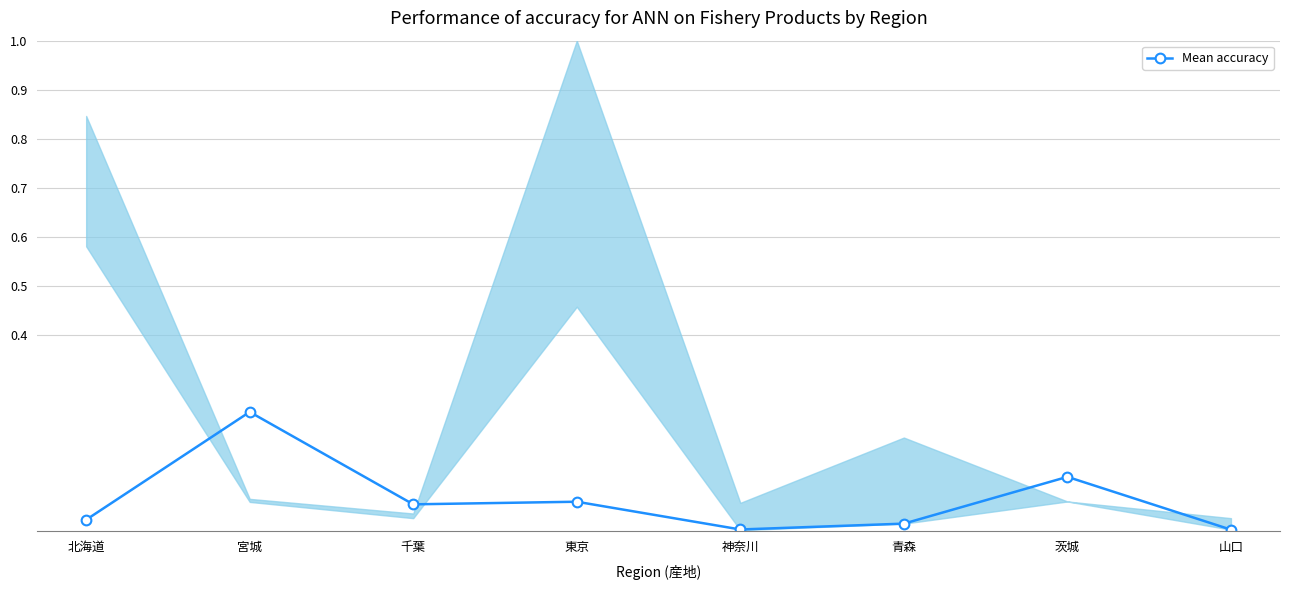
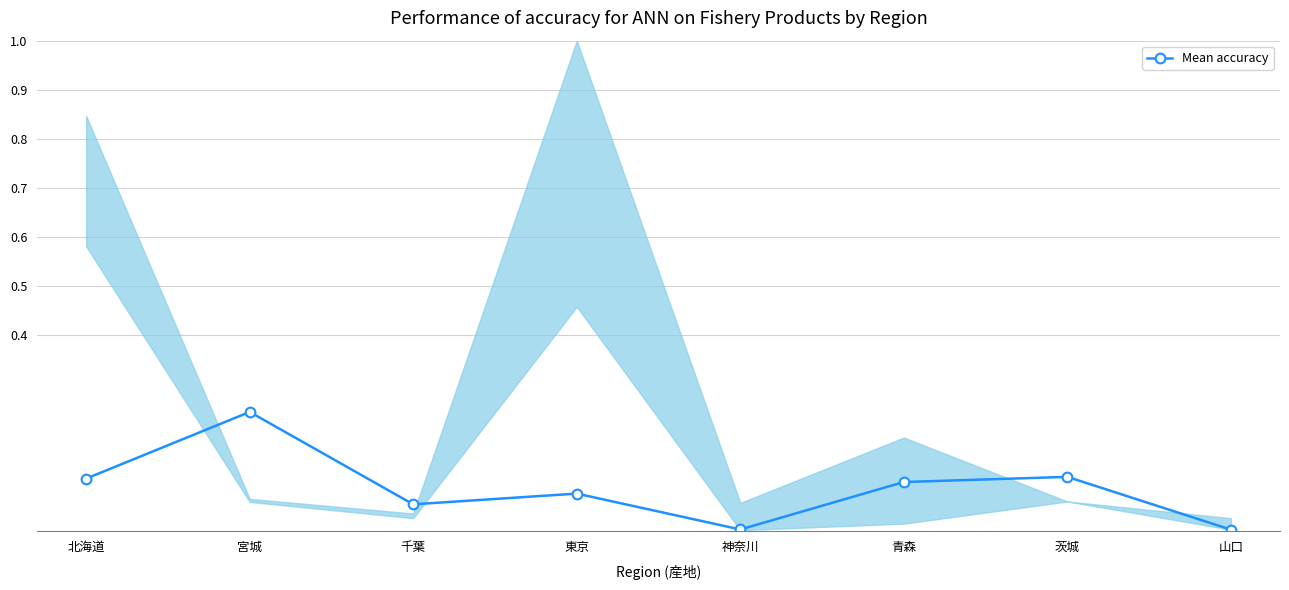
  {
    "Mean accuracy": {
-     "北海道": 0.02,
+     "北海道": 0.11,
      "宮城": 0.24,
      "千葉": 0.05,
-     "東京": 0.06,
+     "東京": 0.08,
      "神奈川": 0.00,
-     "青森": 0.02,
+     "青森": 0.10,
      "茨城": 0.11,
      "山口": 0.00
    }
  }
